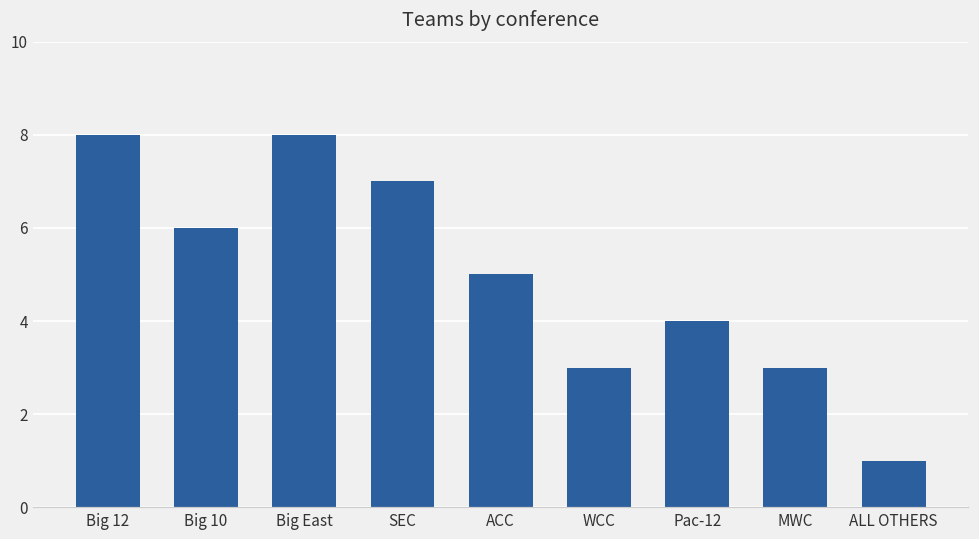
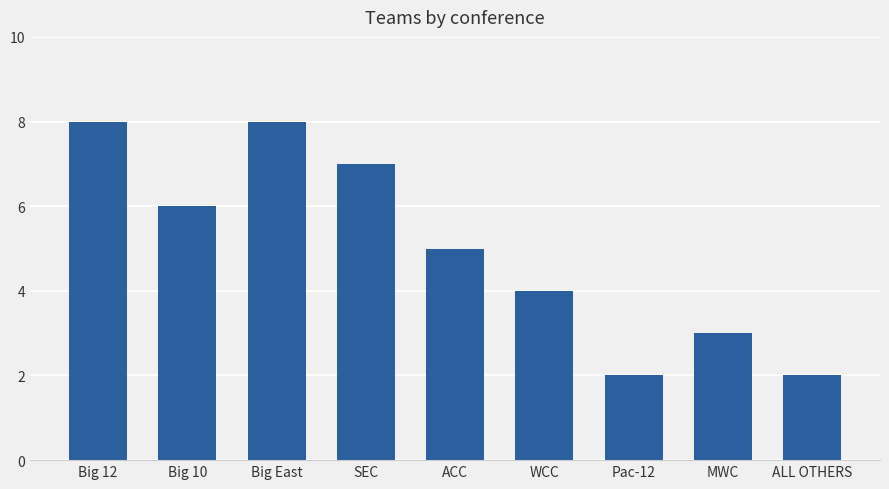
  {
    "Big 12": 8,
    "Big 10": 6,
    "Big East": 8,
    "SEC": 7,
    "ACC": 5,
-   "WCC": 3,
-   "Pac-12": 4,
+   "WCC": 4,
+   "Pac-12": 2,
    "MWC": 3,
-   "ALL OTHERS": 1
+   "ALL OTHERS": 2
  }
